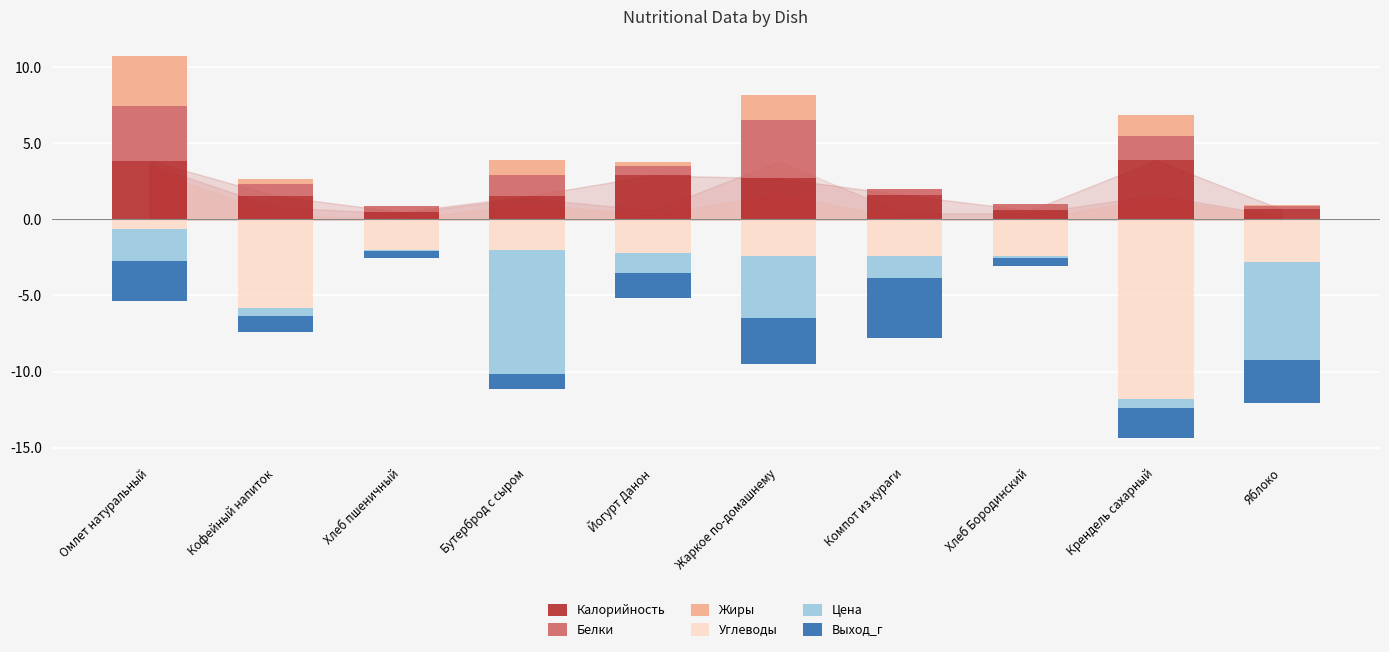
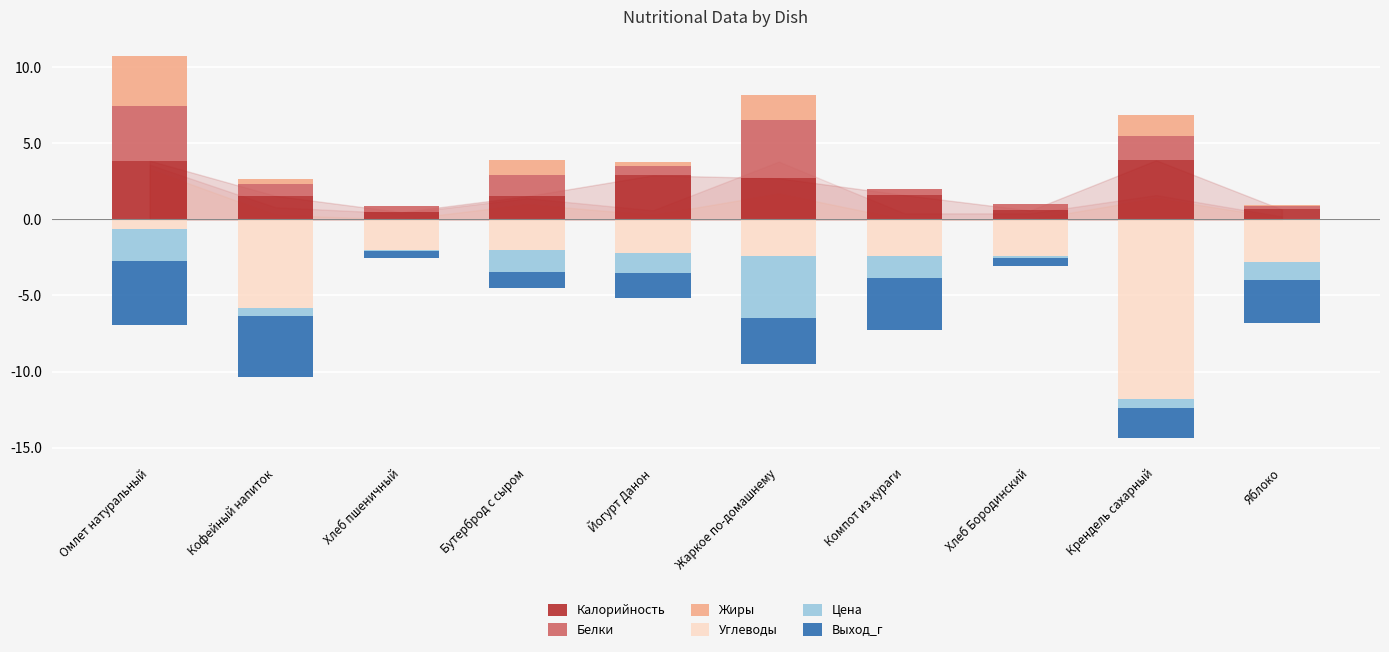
  {
    "Калорийность": {
      "Омлет натуральный": 3.9,
      "Кофейный напиток": 1.6,
      "Хлеб пшеничный": 0.5,
      "Бутерброд с сыром": 1.5,
      "Йогурт Данон": 2.9,
      "Жаркое по-домашнему": 2.7,
      "Компот из кураги": 1.6,
      "Хлеб Бородинский": 0.6,
      "Крендель сахарный": 3.9,
      "Яблоко": 0.7
    },
    "Цена": {
      "Омлет натуральный": -2.1,
      "Кофейный напиток": -0.6,
-     "Бутерброд с сыром": -8.1,
+     "Бутерброд с сыром": -1.5,
      "Йогурт Данон": -1.3,
      "Жаркое по-домашнему": -4.1,
      "Компот из кураги": -1.4,
      "Крендель сахарный": -0.6,
-     "Яблоко": -6.5
+     "Яблоко": -1.2
    },
    "Выход_г": {
-     "Омлет натуральный": -2.6,
-     "Кофейный напиток": -1.0,
+     "Омлет натуральный": -4.2,
+     "Кофейный напиток": -4.0,
      "Хлеб пшеничный": -0.4,
      "Бутерброд с сыром": -1.0,
      "Йогурт Данон": -1.6,
      "Жаркое по-домашнему": -3.0,
-     "Компот из кураги": -4.0,
+     "Компот из кураги": -3.5,
      "Хлеб Бородинский": -0.5,
      "Крендель сахарный": -2.0,
      "Яблоко": -2.8
    }
  }
